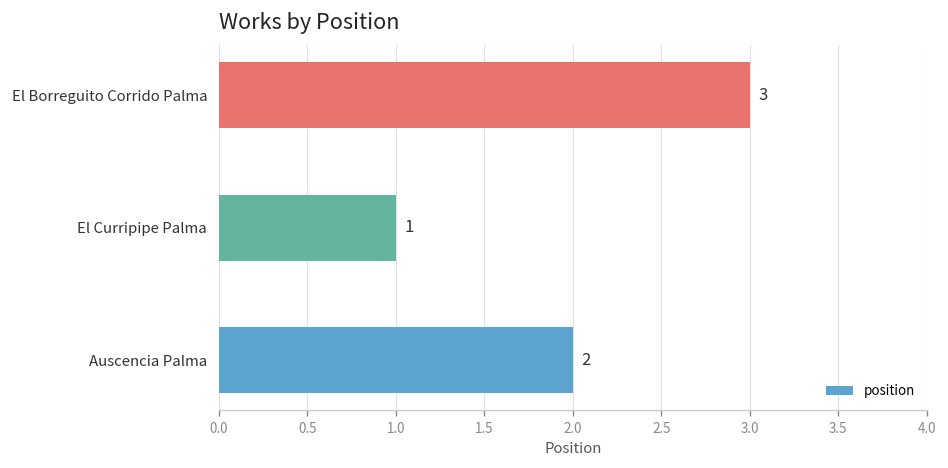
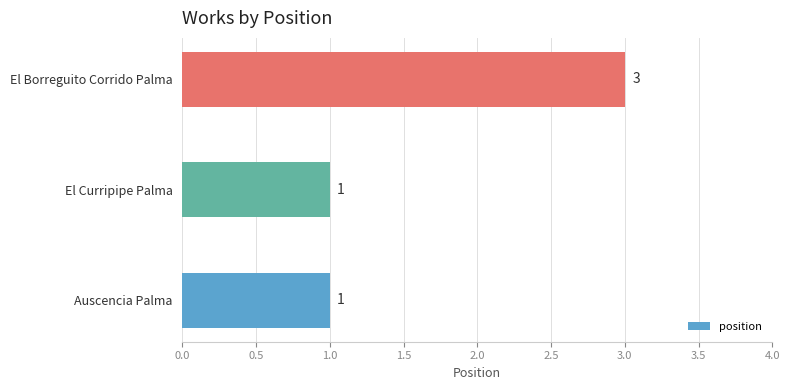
  {
    "El Borreguito Corrido Palma": 3,
    "El Curripipe Palma": 1,
-   "Auscencia Palma": 2
+   "Auscencia Palma": 1
  }
